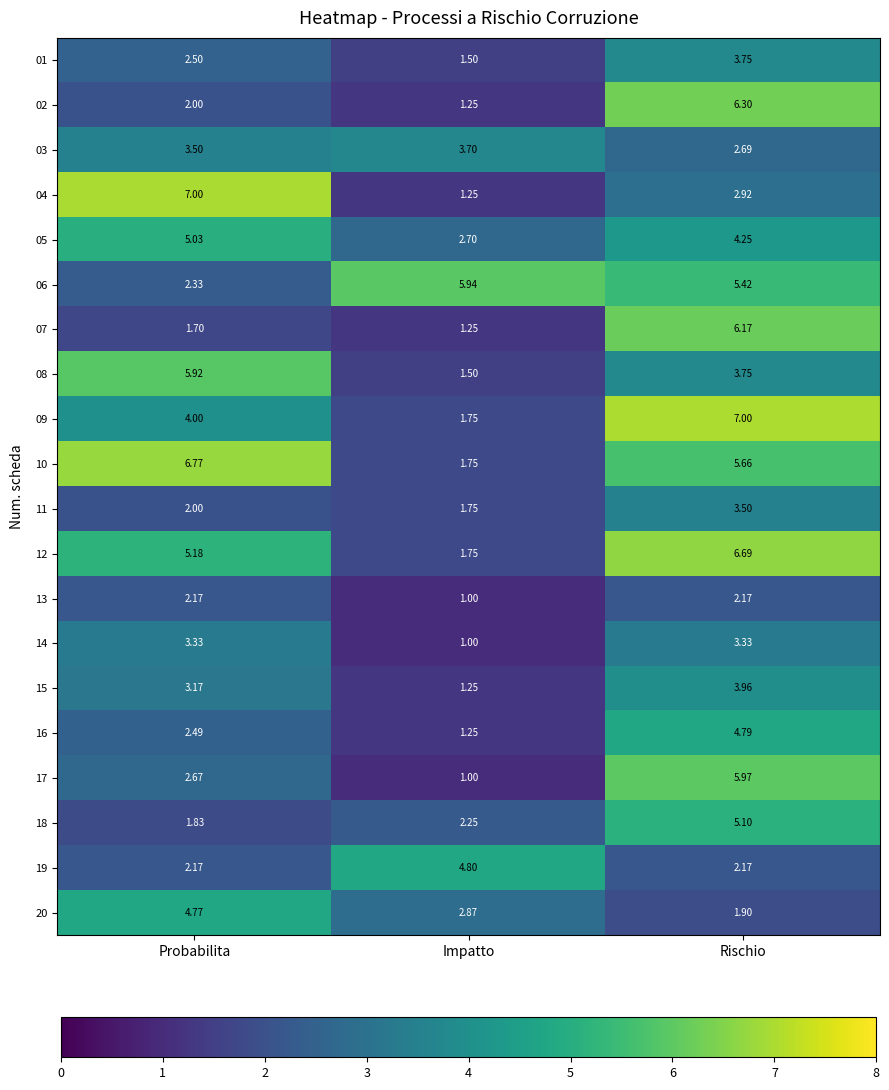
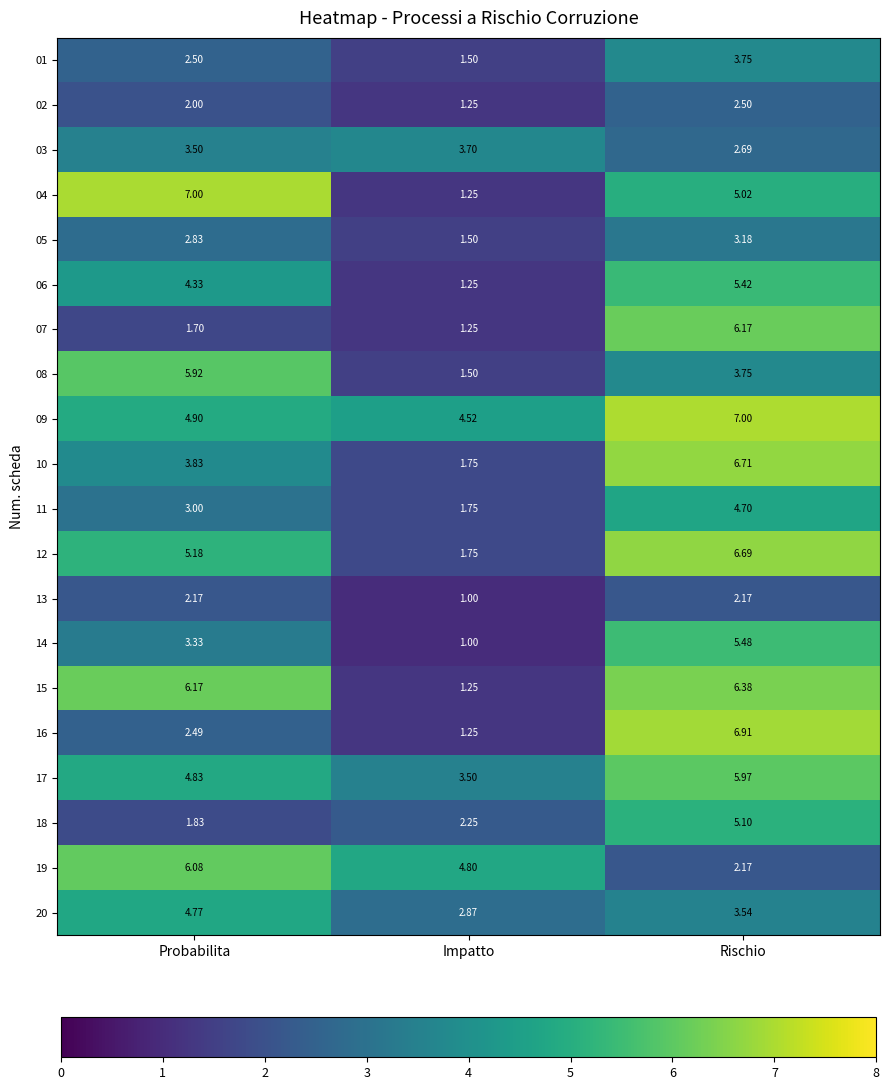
  {
    "01": {
      "Probabilita": 2.50,
      "Impatto": 1.50,
      "Rischio": 3.75
    },
    "02": {
      "Probabilita": 2.00,
      "Impatto": 1.25,
-     "Rischio": 6.30
+     "Rischio": 2.50
    },
    "03": {
      "Probabilita": 3.50,
      "Impatto": 3.70,
      "Rischio": 2.69
    },
    "04": {
      "Probabilita": 7.00,
      "Impatto": 1.25,
-     "Rischio": 2.92
+     "Rischio": 5.02
    },
    "05": {
-     "Probabilita": 5.03,
-     "Impatto": 2.70,
-     "Rischio": 4.25
+     "Probabilita": 2.83,
+     "Impatto": 1.50,
+     "Rischio": 3.18
    },
    "06": {
-     "Probabilita": 2.33,
-     "Impatto": 5.94,
+     "Probabilita": 4.33,
+     "Impatto": 1.25,
      "Rischio": 5.42
    },
    "07": {
      "Probabilita": 1.70,
      "Impatto": 1.25,
      "Rischio": 6.17
    },
    "08": {
      "Probabilita": 5.92,
      "Impatto": 1.50,
      "Rischio": 3.75
    },
    "09": {
-     "Probabilita": 4.00,
-     "Impatto": 1.75,
+     "Probabilita": 4.90,
+     "Impatto": 4.52,
      "Rischio": 7.00
    },
    "10": {
-     "Probabilita": 6.77,
+     "Probabilita": 3.83,
      "Impatto": 1.75,
-     "Rischio": 5.66
+     "Rischio": 6.71
    },
    "11": {
-     "Probabilita": 2.00,
+     "Probabilita": 3.00,
      "Impatto": 1.75,
-     "Rischio": 3.50
+     "Rischio": 4.70
    },
    "12": {
      "Probabilita": 5.18,
      "Impatto": 1.75,
      "Rischio": 6.69
    },
    "13": {
      "Probabilita": 2.17,
      "Impatto": 1.00,
      "Rischio": 2.17
    },
    "14": {
      "Probabilita": 3.33,
      "Impatto": 1.00,
-     "Rischio": 3.33
+     "Rischio": 5.48
    },
    "15": {
-     "Probabilita": 3.17,
+     "Probabilita": 6.17,
      "Impatto": 1.25,
-     "Rischio": 3.96
+     "Rischio": 6.38
    },
    "16": {
      "Probabilita": 2.49,
      "Impatto": 1.25,
-     "Rischio": 4.79
+     "Rischio": 6.91
    },
    "17": {
-     "Probabilita": 2.67,
-     "Impatto": 1.00,
+     "Probabilita": 4.83,
+     "Impatto": 3.50,
      "Rischio": 5.97
    },
    "18": {
      "Probabilita": 1.83,
      "Impatto": 2.25,
      "Rischio": 5.10
    },
    "19": {
-     "Probabilita": 2.17,
+     "Probabilita": 6.08,
      "Impatto": 4.80,
      "Rischio": 2.17
    },
    "20": {
      "Probabilita": 4.77,
      "Impatto": 2.87,
-     "Rischio": 1.90
+     "Rischio": 3.54
    }
  }
